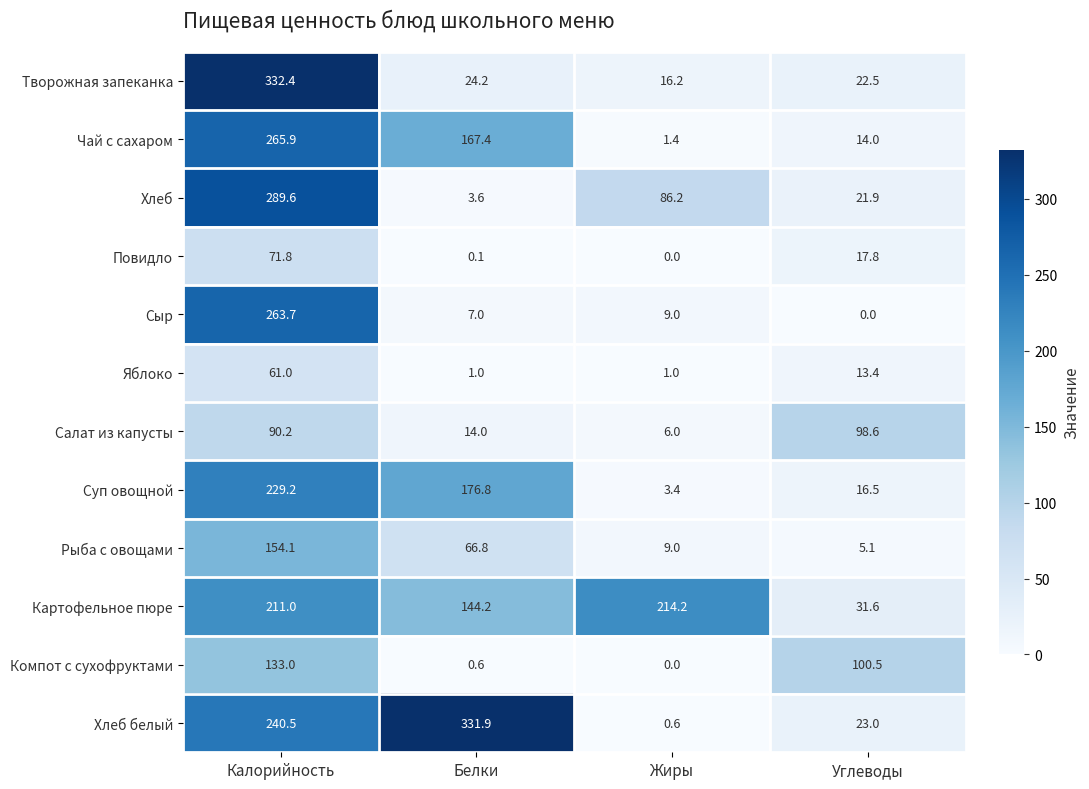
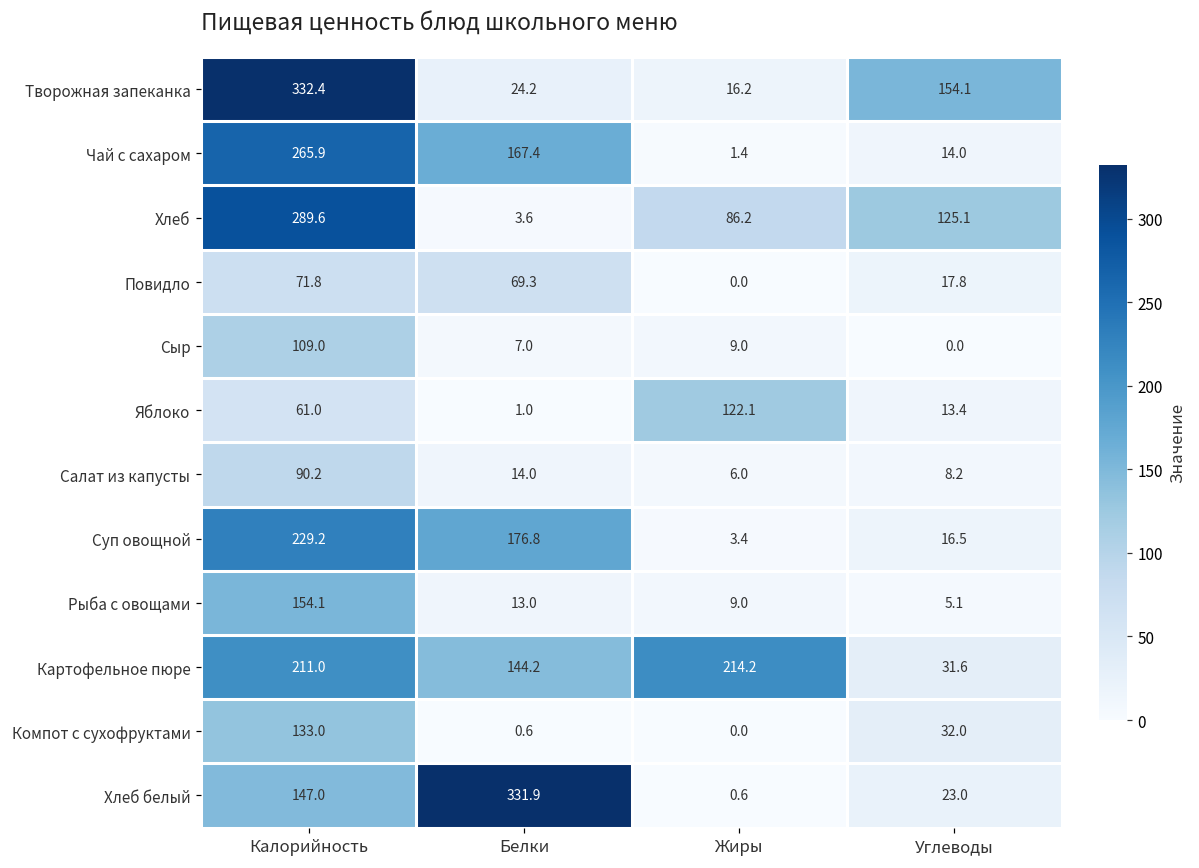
  {
    "Творожная запеканка": {
      "Калорийность": 332.4,
      "Белки": 24.2,
      "Жиры": 16.2,
-     "Углеводы": 22.5
+     "Углеводы": 154.1
    },
    "Чай с сахаром": {
      "Калорийность": 265.9,
      "Белки": 167.4,
      "Жиры": 1.4,
      "Углеводы": 14.0
    },
    "Хлеб": {
      "Калорийность": 289.6,
      "Белки": 3.6,
      "Жиры": 86.2,
-     "Углеводы": 21.9
+     "Углеводы": 125.1
    },
    "Повидло": {
      "Калорийность": 71.8,
-     "Белки": 0.1,
+     "Белки": 69.3,
      "Жиры": 0.0,
      "Углеводы": 17.8
    },
    "Сыр": {
-     "Калорийность": 263.7,
+     "Калорийность": 109.0,
      "Белки": 7.0,
      "Жиры": 9.0,
      "Углеводы": 0.0
    },
    "Яблоко": {
      "Калорийность": 61.0,
      "Белки": 1.0,
-     "Жиры": 1.0,
+     "Жиры": 122.1,
      "Углеводы": 13.4
    },
    "Салат из капусты": {
      "Калорийность": 90.2,
      "Белки": 14.0,
      "Жиры": 6.0,
-     "Углеводы": 98.6
+     "Углеводы": 8.2
    },
    "Суп овощной": {
      "Калорийность": 229.2,
      "Белки": 176.8,
      "Жиры": 3.4,
      "Углеводы": 16.5
    },
    "Рыба с овощами": {
      "Калорийность": 154.1,
-     "Белки": 66.8,
+     "Белки": 13.0,
      "Жиры": 9.0,
      "Углеводы": 5.1
    },
    "Картофельное пюре": {
      "Калорийность": 211.0,
      "Белки": 144.2,
      "Жиры": 214.2,
      "Углеводы": 31.6
    },
    "Компот с сухофруктами": {
      "Калорийность": 133.0,
      "Белки": 0.6,
      "Жиры": 0.0,
-     "Углеводы": 100.5
+     "Углеводы": 32.0
    },
    "Хлеб белый": {
-     "Калорийность": 240.5,
+     "Калорийность": 147.0,
      "Белки": 331.9,
      "Жиры": 0.6,
      "Углеводы": 23.0
    }
  }
